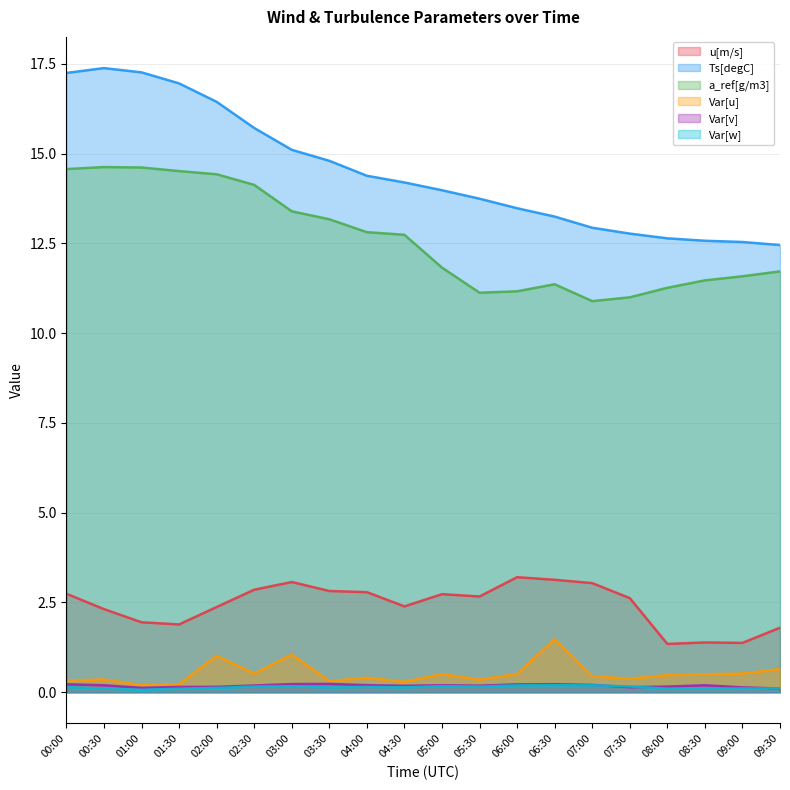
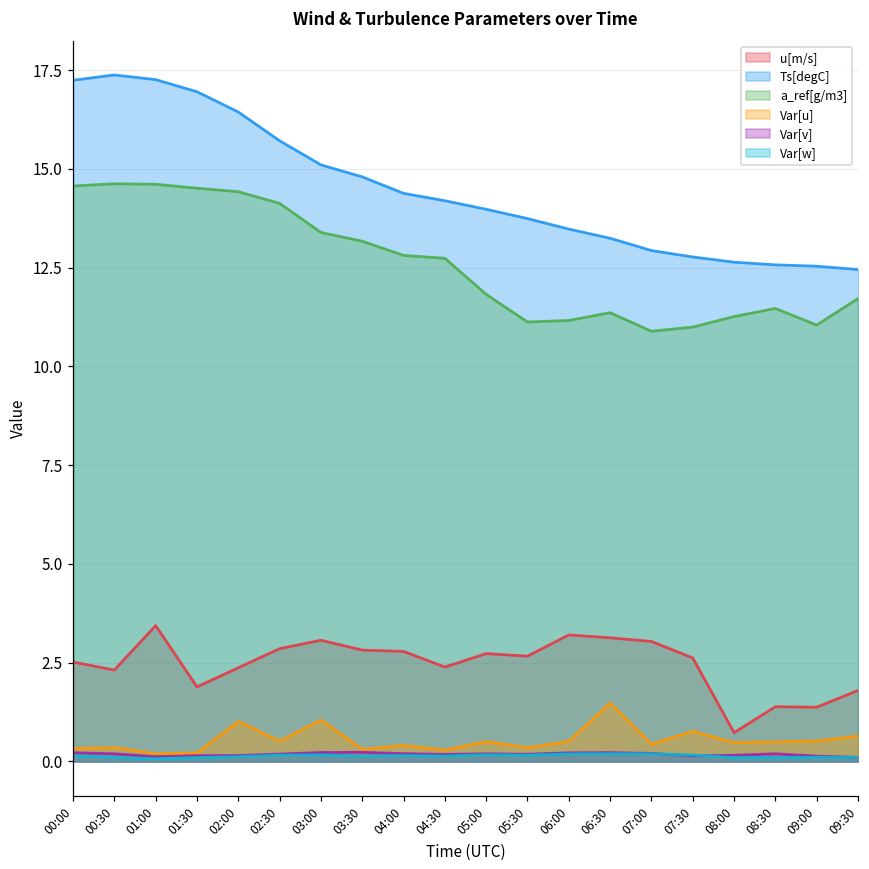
  {
    "u[m/s]": {
-     "00:00": 2.7,
+     "00:00": 2.5,
      "00:30": 2.3,
-     "01:00": 1.9,
+     "01:00": 3.4,
      "01:30": 1.9,
      "02:00": 2.4,
      "02:30": 2.9,
      "03:00": 3.1,
      "03:30": 2.8,
      "04:00": 2.8,
      "04:30": 2.4,
      "05:00": 2.7,
      "05:30": 2.7,
      "06:00": 3.2,
      "06:30": 3.1,
      "07:00": 3.0,
      "07:30": 2.6,
-     "08:00": 1.3,
+     "08:00": 0.7,
      "08:30": 1.4,
      "09:00": 1.4,
      "09:30": 1.8
    },
    "a_ref[g/m3]": {
      "00:00": 14.6,
      "00:30": 14.6,
      "01:00": 14.6,
      "01:30": 14.5,
      "02:00": 14.4,
      "02:30": 14.1,
      "03:00": 13.4,
      "03:30": 13.2,
      "04:00": 12.8,
      "04:30": 12.7,
      "05:00": 11.8,
      "05:30": 11.1,
      "06:00": 11.2,
      "06:30": 11.4,
      "07:00": 10.9,
      "07:30": 11.0,
      "08:00": 11.3,
      "08:30": 11.5,
-     "09:00": 11.6,
+     "09:00": 11.0,
      "09:30": 11.7
    },
    "Var[u]": {
      "00:00": 0.3,
      "00:30": 0.4,
      "01:00": 0.2,
      "02:00": 1.0,
      "02:30": 0.5,
      "03:00": 1.0,
      "03:30": 0.3,
      "04:00": 0.4,
      "04:30": 0.3,
      "05:00": 0.5,
      "05:30": 0.3,
      "06:00": 0.5,
      "06:30": 1.5,
      "07:00": 0.4,
-     "07:30": 0.4,
+     "07:30": 0.8,
      "08:00": 0.5,
      "08:30": 0.5,
      "09:00": 0.5,
      "09:30": 0.6
    },
    "Var[v]": {
      "00:00": 0.2,
      "00:30": 0.2,
      "03:30": 0.2,
      "08:30": 0.2
    }
  }
